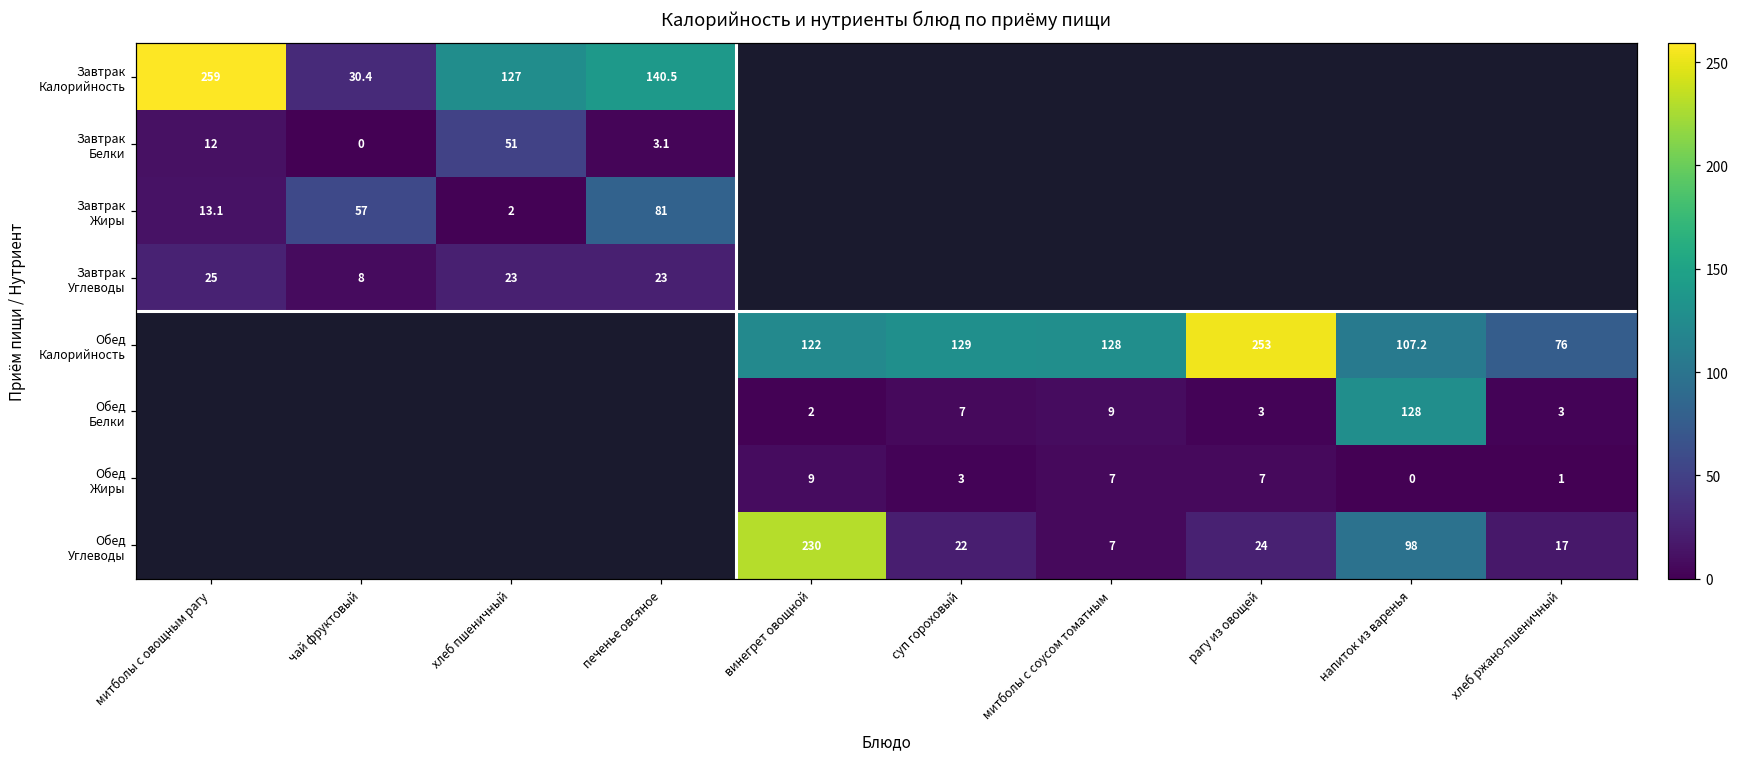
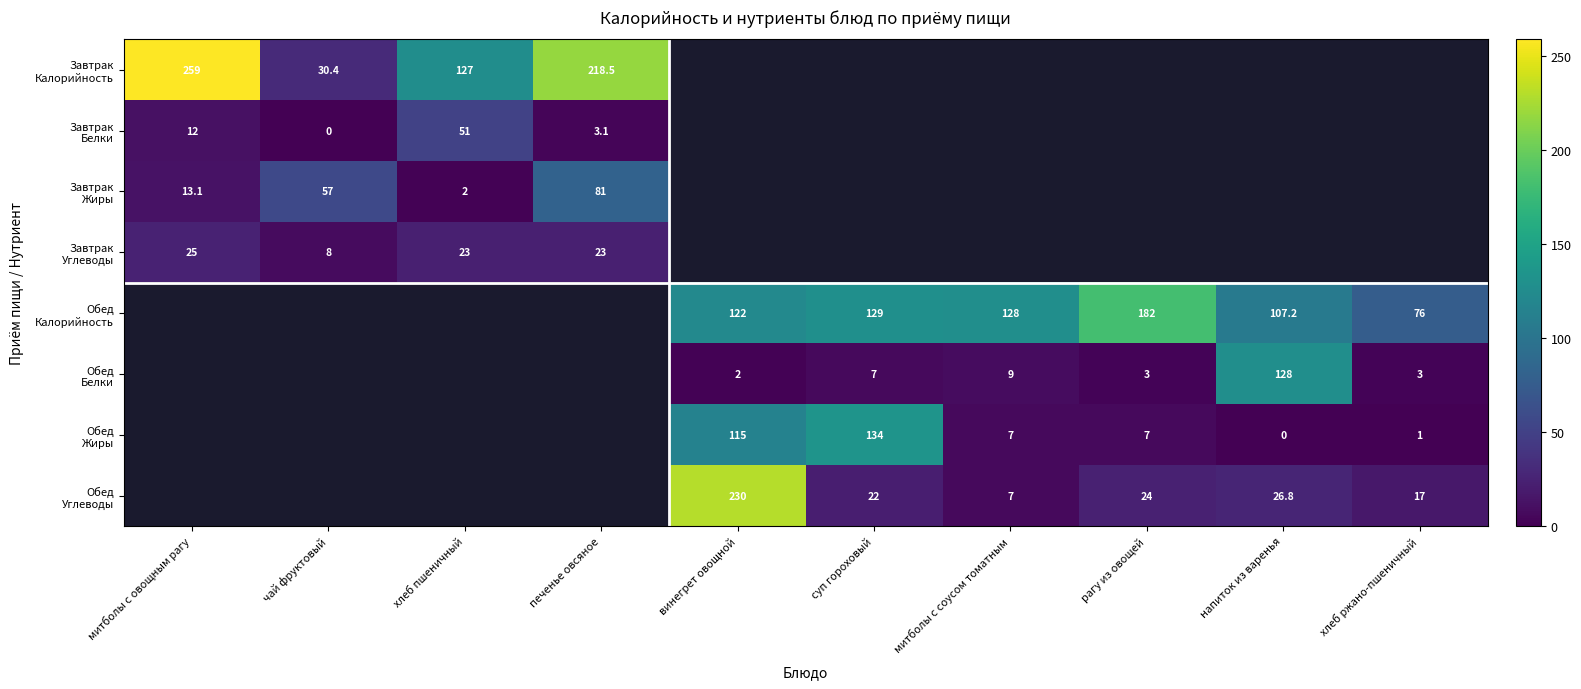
  {
    "Завтрак Калорийность": {
      "митболы с овощным рагу": 259,
      "чай фруктовый": 30.4,
      "хлеб пшеничный": 127,
-     "печенье овсяное": 140.5
+     "печенье овсяное": 218.5
    },
    "Завтрак Белки": {
      "митболы с овощным рагу": 12,
      "чай фруктовый": 0,
      "хлеб пшеничный": 51,
      "печенье овсяное": 3.1
    },
    "Завтрак Жиры": {
      "митболы с овощным рагу": 13.1,
      "чай фруктовый": 57,
      "хлеб пшеничный": 2,
      "печенье овсяное": 81
    },
    "Завтрак Углеводы": {
      "митболы с овощным рагу": 25,
      "чай фруктовый": 8,
      "хлеб пшеничный": 23,
      "печенье овсяное": 23
    },
    "Обед Калорийность": {
      "винегрет овощной": 122,
      "суп гороховый": 129,
      "митболы с соусом томатным": 128,
-     "рагу из овощей": 253,
+     "рагу из овощей": 182,
      "напиток из варенья": 107.2,
      "хлеб ржано-пшеничный": 76
    },
    "Обед Белки": {
      "винегрет овощной": 2,
      "суп гороховый": 7,
      "митболы с соусом томатным": 9,
      "рагу из овощей": 3,
      "напиток из варенья": 128,
      "хлеб ржано-пшеничный": 3
    },
    "Обед Жиры": {
-     "винегрет овощной": 9,
-     "суп гороховый": 3,
+     "винегрет овощной": 115,
+     "суп гороховый": 134,
      "митболы с соусом томатным": 7,
      "рагу из овощей": 7,
      "напиток из варенья": 0,
      "хлеб ржано-пшеничный": 1
    },
    "Обед Углеводы": {
      "винегрет овощной": 230,
      "суп гороховый": 22,
      "митболы с соусом томатным": 7,
      "рагу из овощей": 24,
-     "напиток из варенья": 98,
+     "напиток из варенья": 26.8,
      "хлеб ржано-пшеничный": 17
    }
  }
